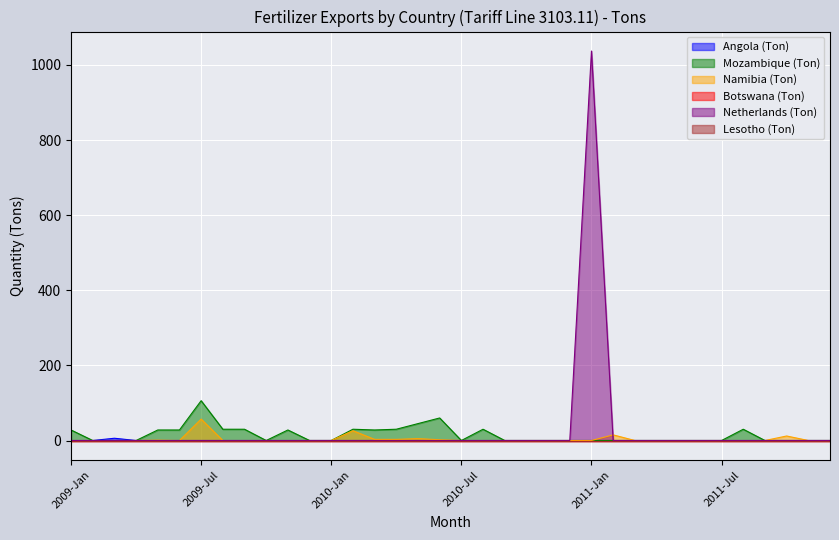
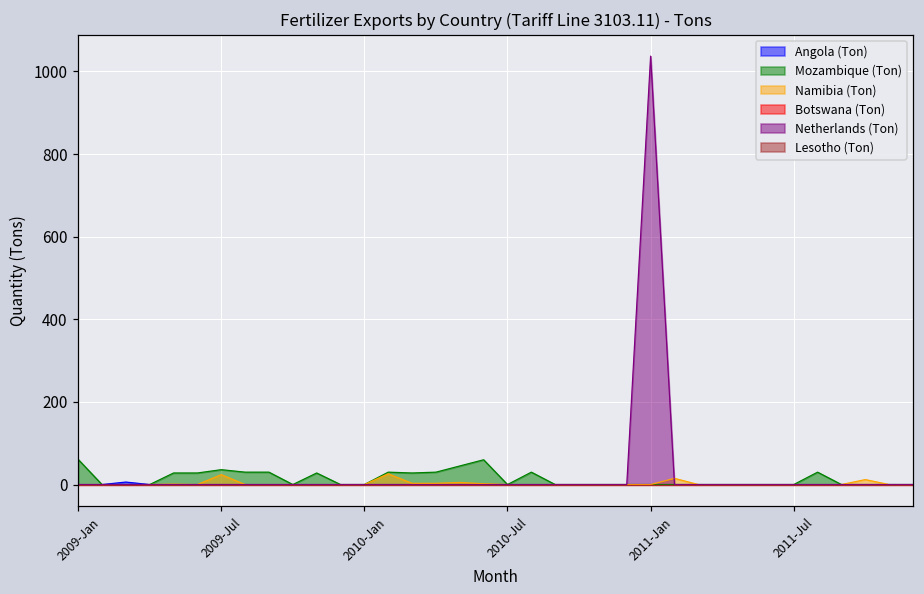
  {
    "Mozambique (Ton)": {
-     "2009-Jan": 30,
-     "2009-Jul": 110
+     "2009-Jan": 60,
+     "2009-Jul": 40
    },
    "Namibia (Ton)": {
-     "2009-Jul": 60
+     "2009-Jul": 20
    },
    "Netherlands (Ton)": {
      "2011-Jan": 1040
    }
  }
